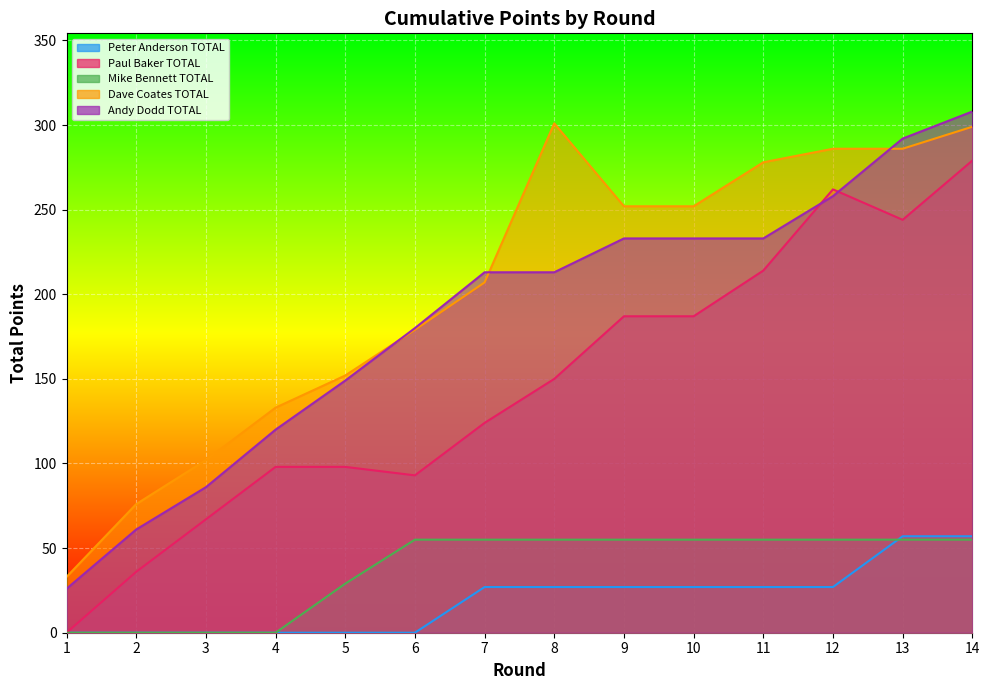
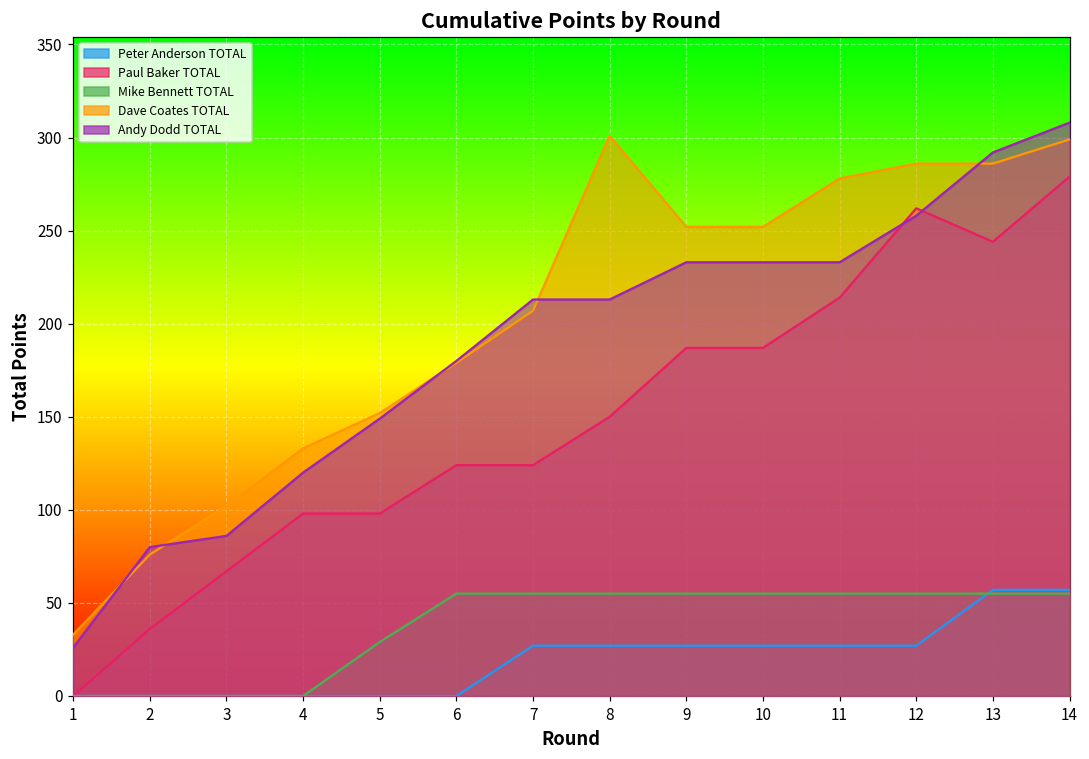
  {
    "Peter Anderson TOTAL": {
      "5": 0,
      "6": 0,
      "7": 27,
      "8": 27,
      "9": 27,
      "10": 27,
      "11": 27,
      "12": 27,
      "13": 57,
      "14": 57
    },
    "Paul Baker TOTAL": {
      "2": 36,
      "3": 67,
      "4": 98,
      "5": 98,
-     "6": 93,
+     "6": 124,
      "7": 124,
      "8": 150,
      "9": 187,
      "10": 187,
      "11": 214,
      "12": 262,
      "13": 244,
      "14": 279
    },
    "Mike Bennett TOTAL": {
      "5": 29,
      "6": 55,
      "7": 55,
      "8": 55,
      "9": 55,
      "10": 55,
      "11": 55,
      "12": 55,
      "13": 55,
      "14": 55
    },
    "Dave Coates TOTAL": {
      "1": 33,
      "2": 76,
      "3": 102,
      "4": 133,
      "5": 152,
      "7": 207,
      "8": 301,
      "9": 252,
      "10": 252,
      "11": 278,
      "12": 286,
      "13": 286,
      "14": 299
    },
    "Andy Dodd TOTAL": {
      "1": 26,
-     "2": 61,
+     "2": 80,
      "3": 86,
      "4": 120,
      "5": 149,
      "7": 213,
      "8": 213,
      "9": 233,
      "10": 233,
      "11": 233,
      "12": 258,
      "13": 292,
      "14": 308
    }
  }
